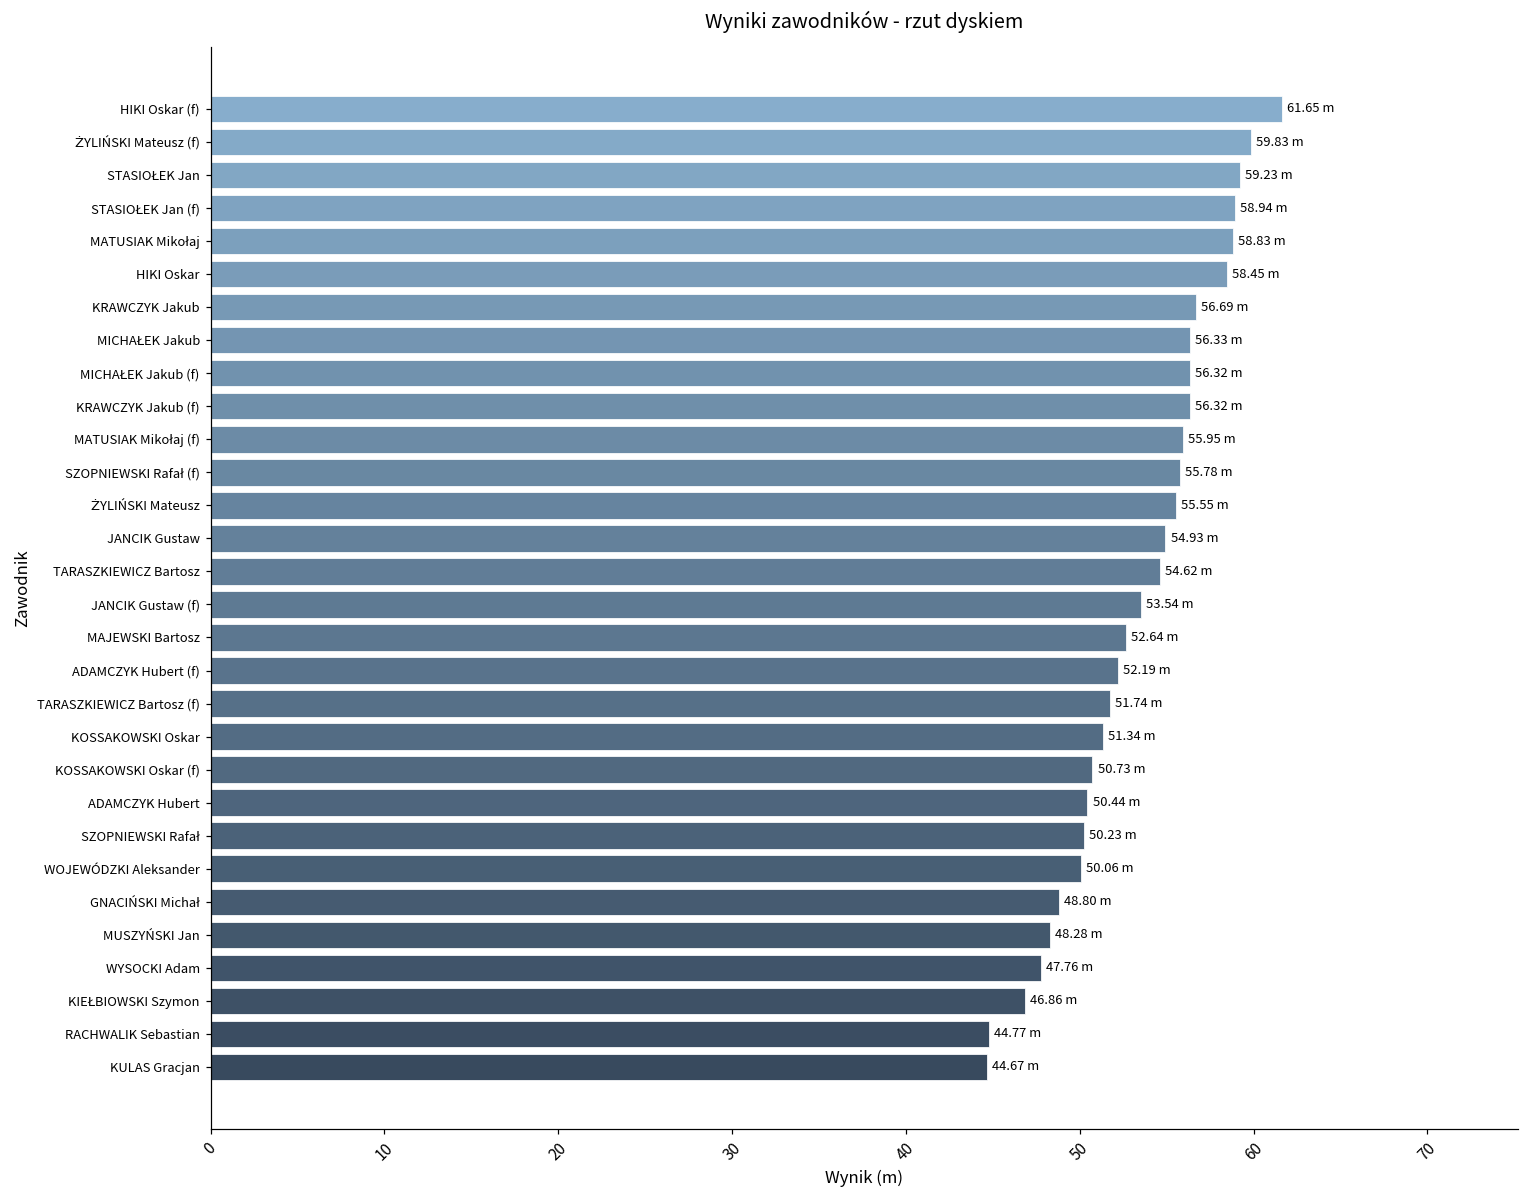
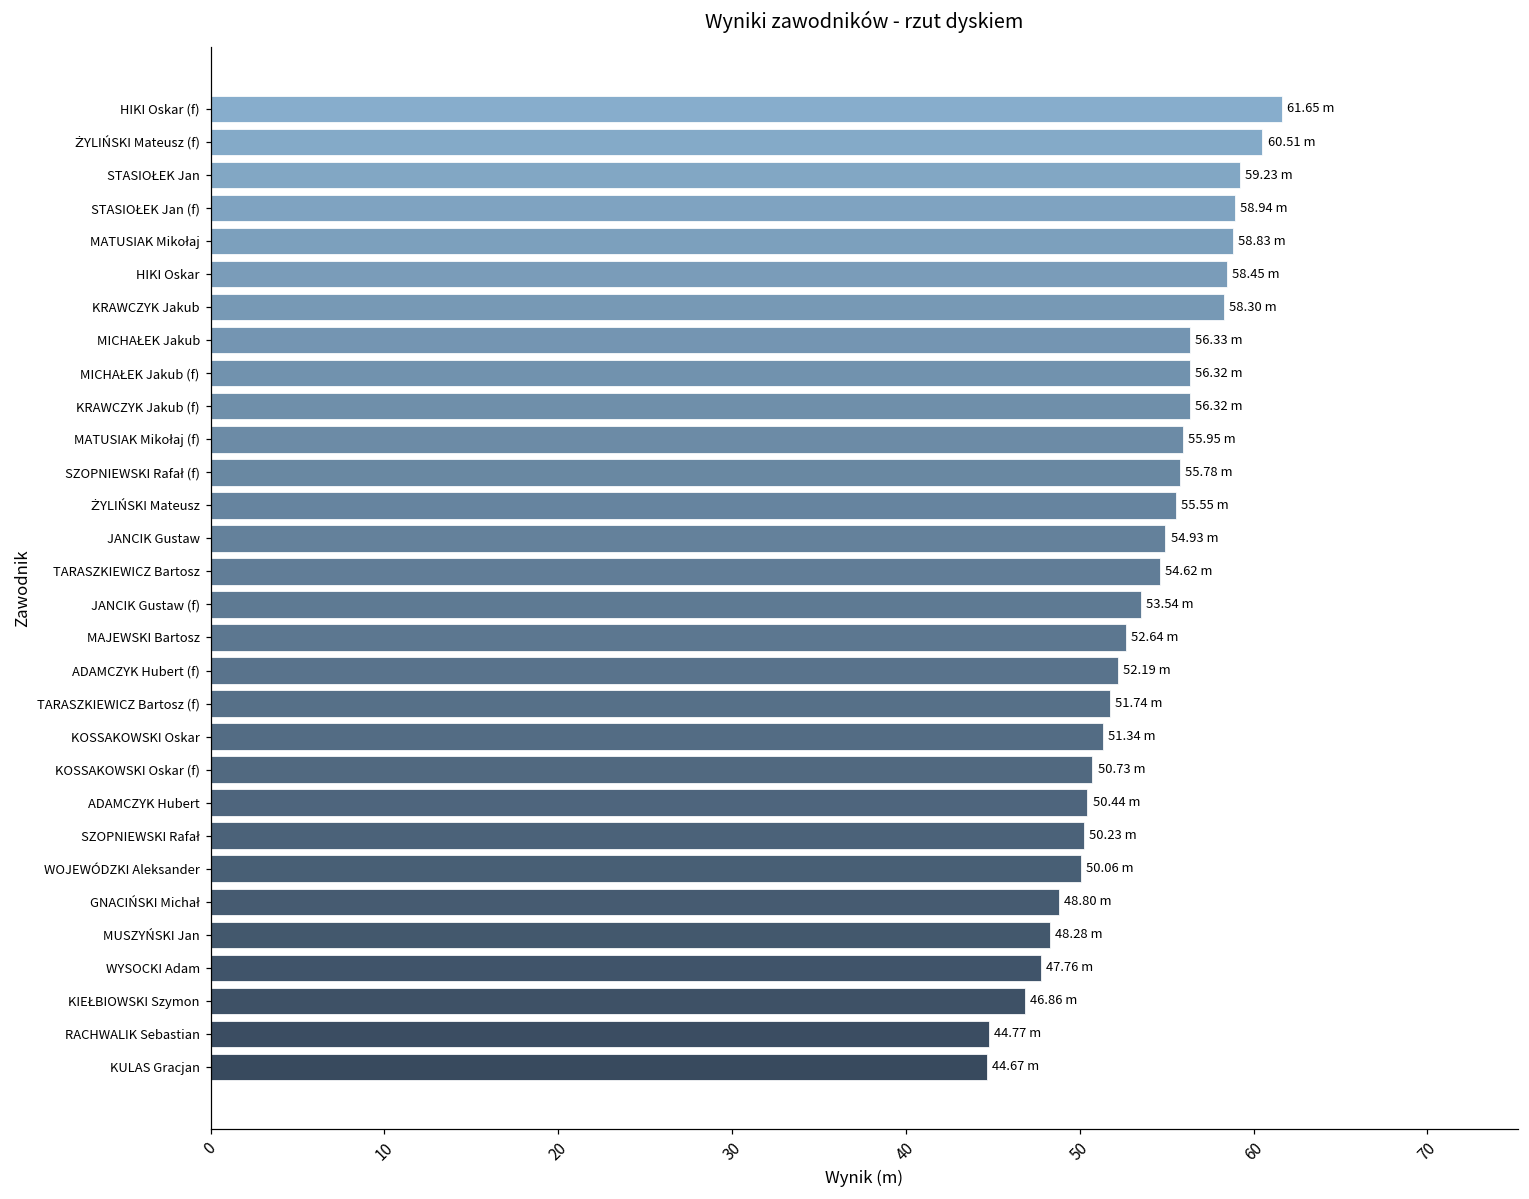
  {
    "HIKI Oskar (f)": 61.65,
-   "ŻYLIŃSKI Mateusz (f)": 59.83,
+   "ŻYLIŃSKI Mateusz (f)": 60.51,
    "STASIOŁEK Jan": 59.23,
    "STASIOŁEK Jan (f)": 58.94,
    "MATUSIAK Mikołaj": 58.83,
    "HIKI Oskar": 58.45,
-   "KRAWCZYK Jakub": 56.69,
+   "KRAWCZYK Jakub": 58.30,
    "MICHAŁEK Jakub": 56.33,
    "MICHAŁEK Jakub (f)": 56.32,
    "KRAWCZYK Jakub (f)": 56.32,
    "MATUSIAK Mikołaj (f)": 55.95,
    "SZOPNIEWSKI Rafał (f)": 55.78,
    "ŻYLIŃSKI Mateusz": 55.55,
    "JANCIK Gustaw": 54.93,
    "TARASZKIEWICZ Bartosz": 54.62,
    "JANCIK Gustaw (f)": 53.54,
    "MAJEWSKI Bartosz": 52.64,
    "ADAMCZYK Hubert (f)": 52.19,
    "TARASZKIEWICZ Bartosz (f)": 51.74,
    "KOSSAKOWSKI Oskar": 51.34,
    "KOSSAKOWSKI Oskar (f)": 50.73,
    "ADAMCZYK Hubert": 50.44,
    "SZOPNIEWSKI Rafał": 50.23,
    "WOJEWÓDZKI Aleksander": 50.06,
    "GNACIŃSKI Michał": 48.80,
    "MUSZYŃSKI Jan": 48.28,
    "WYSOCKI Adam": 47.76,
    "KIEŁBIOWSKI Szymon": 46.86,
    "RACHWALIK Sebastian": 44.77,
    "KULAS Gracjan": 44.67
  }
